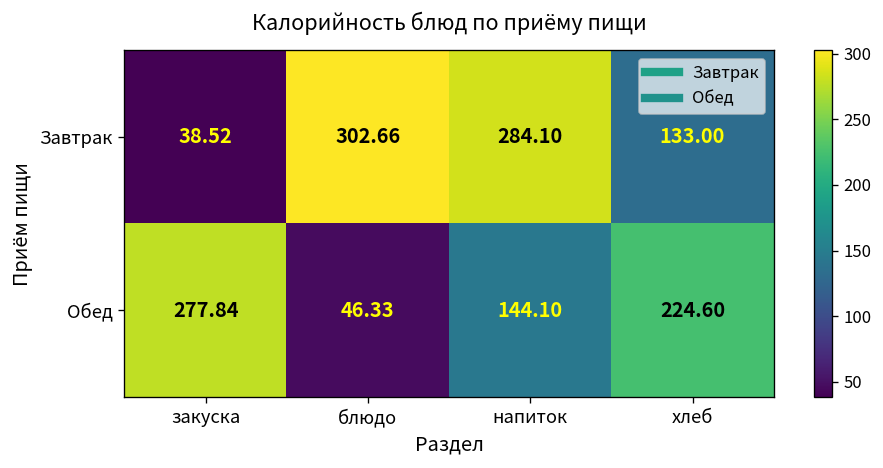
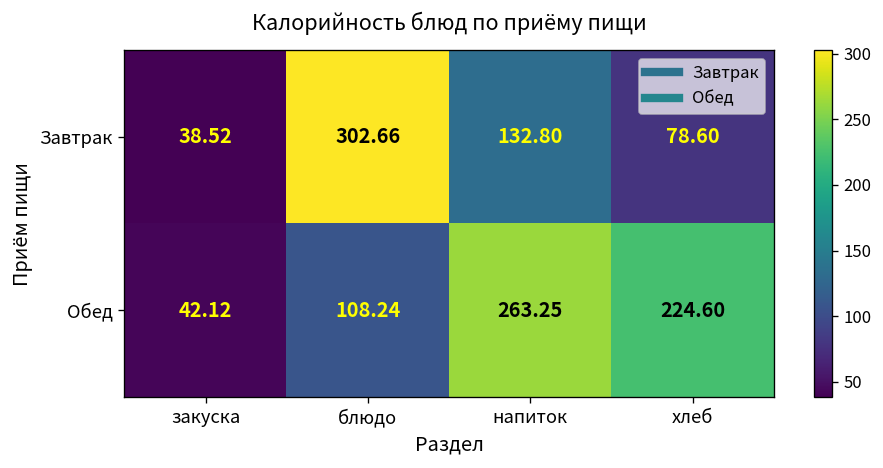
  {
    "Завтрак": {
      "закуска": 38.52,
      "блюдо": 302.66,
-     "напиток": 284.10,
-     "хлеб": 133.00
+     "напиток": 132.80,
+     "хлеб": 78.60
    },
    "Обед": {
-     "закуска": 277.84,
-     "блюдо": 46.33,
-     "напиток": 144.10,
+     "закуска": 42.12,
+     "блюдо": 108.24,
+     "напиток": 263.25,
      "хлеб": 224.60
    }
  }
